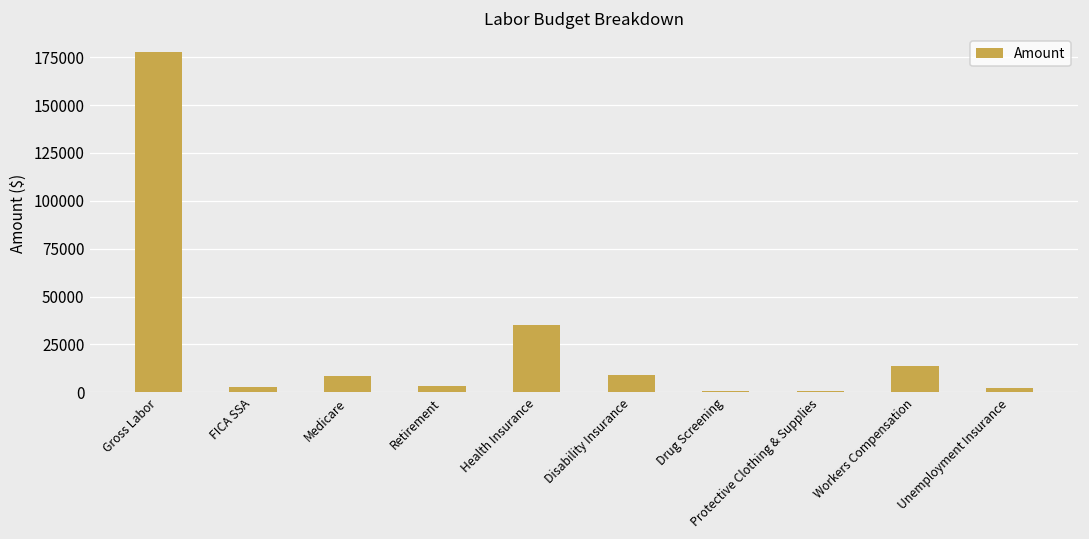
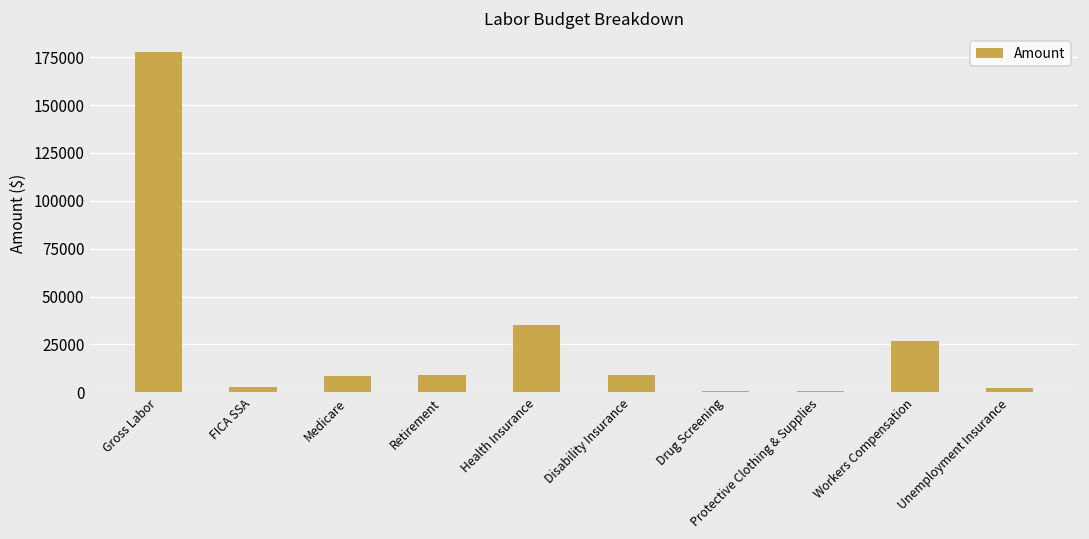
  {
    "Gross Labor": 178000,
    "FICA SSA": 3000,
    "Medicare": 8000,
-   "Retirement": 3000,
+   "Retirement": 9000,
    "Health Insurance": 35000,
    "Disability Insurance": 9000,
-   "Workers Compensation": 14000,
+   "Workers Compensation": 27000,
    "Unemployment Insurance": 2000
  }
